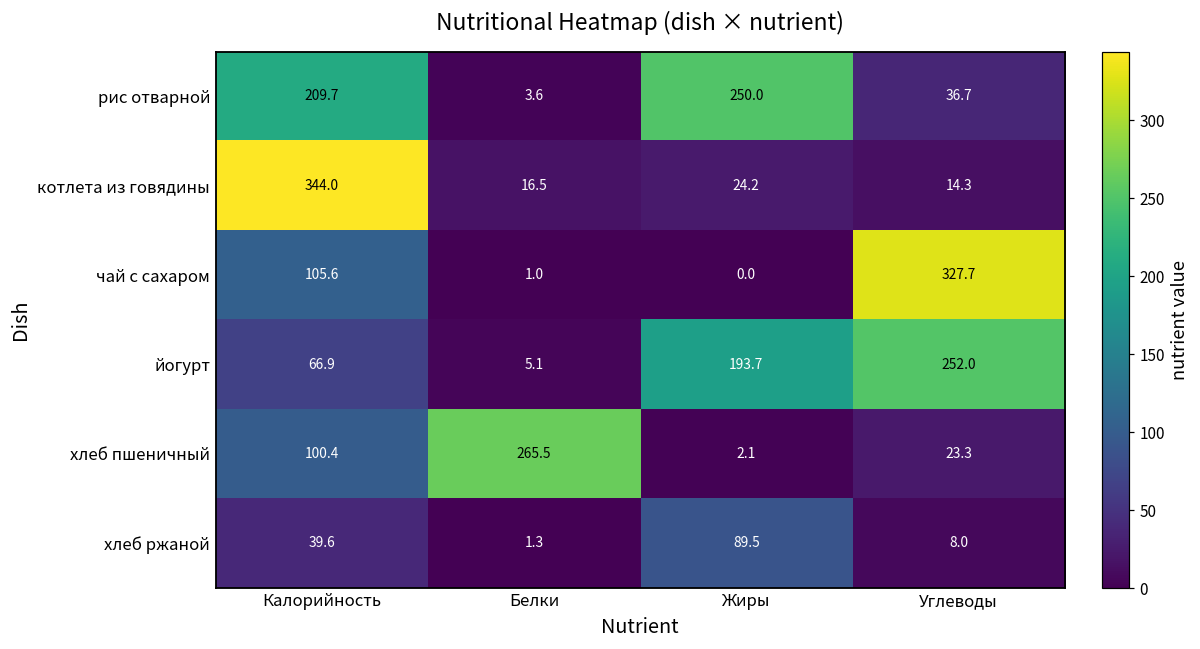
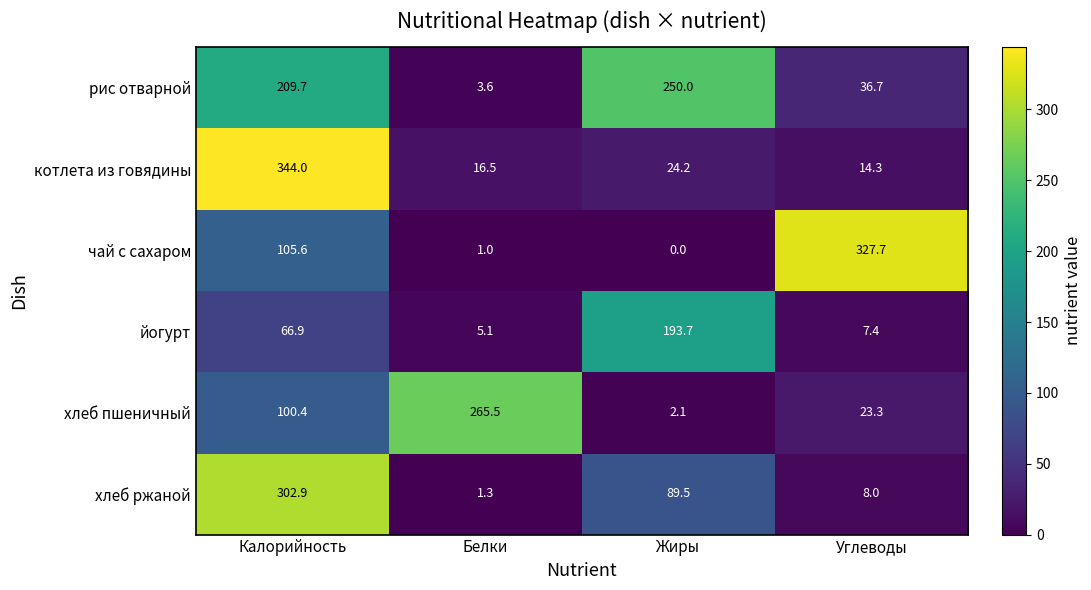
  {
    "рис отварной": {
      "Калорийность": 209.7,
      "Белки": 3.6,
      "Жиры": 250.0,
      "Углеводы": 36.7
    },
    "котлета из говядины": {
      "Калорийность": 344.0,
      "Белки": 16.5,
      "Жиры": 24.2,
      "Углеводы": 14.3
    },
    "чай с сахаром": {
      "Калорийность": 105.6,
      "Белки": 1.0,
      "Жиры": 0.0,
      "Углеводы": 327.7
    },
    "йогурт": {
      "Калорийность": 66.9,
      "Белки": 5.1,
      "Жиры": 193.7,
-     "Углеводы": 252.0
+     "Углеводы": 7.4
    },
    "хлеб пшеничный": {
      "Калорийность": 100.4,
      "Белки": 265.5,
      "Жиры": 2.1,
      "Углеводы": 23.3
    },
    "хлеб ржаной": {
-     "Калорийность": 39.6,
+     "Калорийность": 302.9,
      "Белки": 1.3,
      "Жиры": 89.5,
      "Углеводы": 8.0
    }
  }
